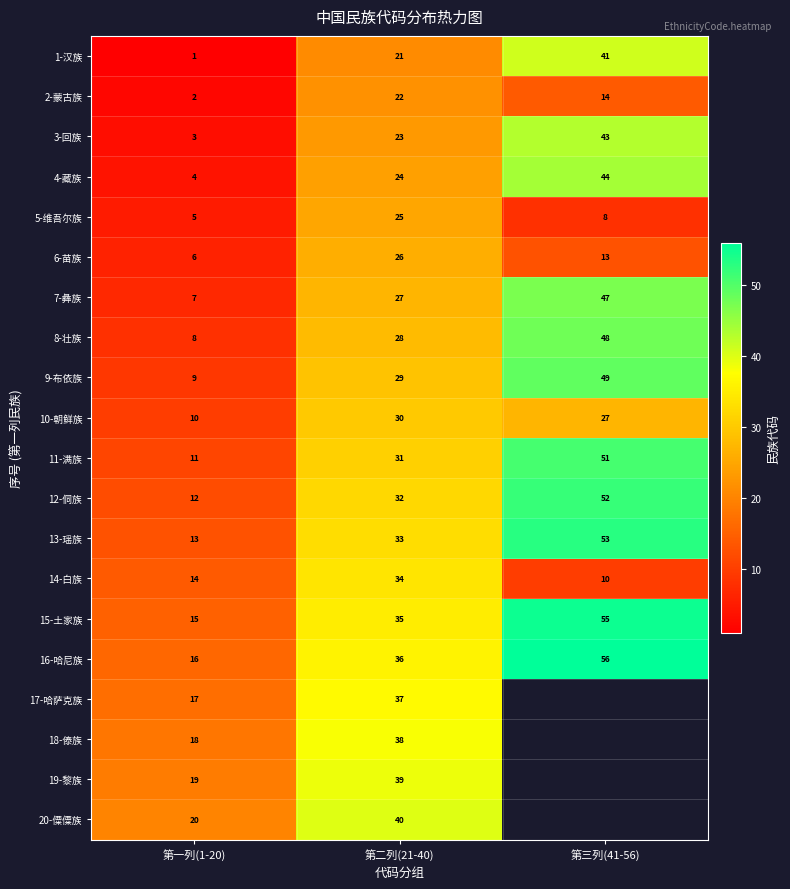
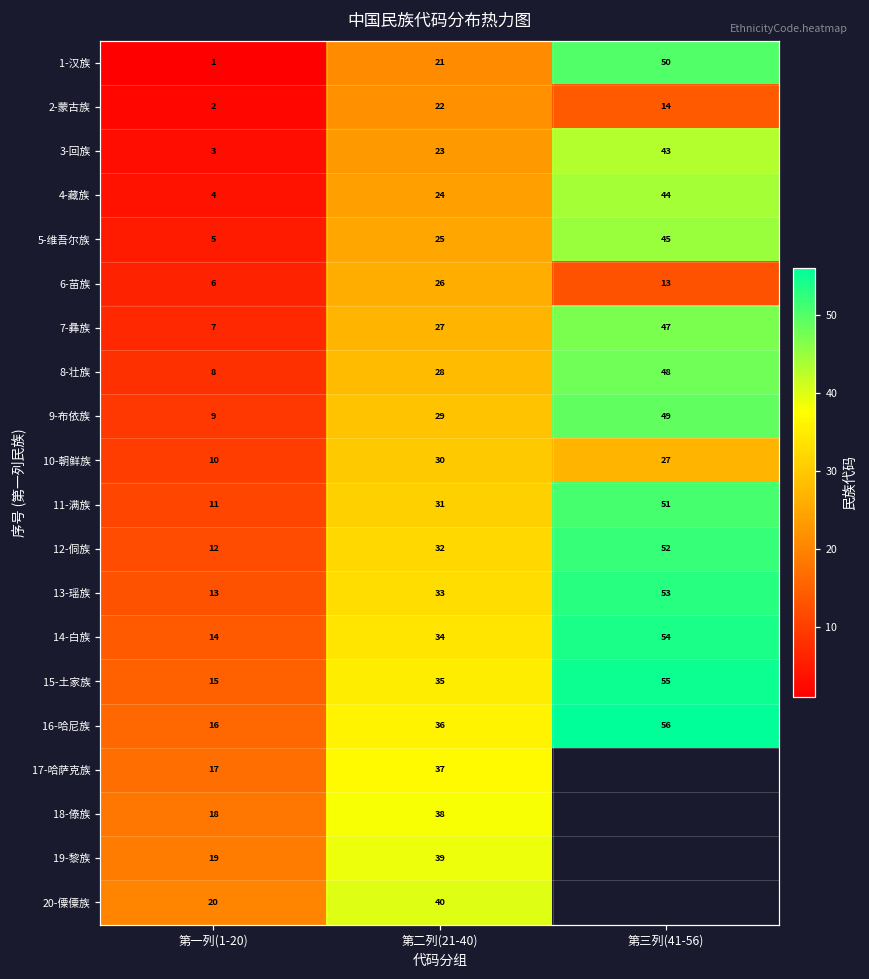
  {
    "1-汉族": {
      "第一列(1-20)": 1,
      "第二列(21-40)": 21,
-     "第三列(41-56)": 41
+     "第三列(41-56)": 50
    },
    "2-蒙古族": {
      "第一列(1-20)": 2,
      "第二列(21-40)": 22,
      "第三列(41-56)": 14
    },
    "3-回族": {
      "第一列(1-20)": 3,
      "第二列(21-40)": 23,
      "第三列(41-56)": 43
    },
    "4-藏族": {
      "第一列(1-20)": 4,
      "第二列(21-40)": 24,
      "第三列(41-56)": 44
    },
    "5-维吾尔族": {
      "第一列(1-20)": 5,
      "第二列(21-40)": 25,
-     "第三列(41-56)": 8
+     "第三列(41-56)": 45
    },
    "6-苗族": {
      "第一列(1-20)": 6,
      "第二列(21-40)": 26,
      "第三列(41-56)": 13
    },
    "7-彝族": {
      "第一列(1-20)": 7,
      "第二列(21-40)": 27,
      "第三列(41-56)": 47
    },
    "8-壮族": {
      "第一列(1-20)": 8,
      "第二列(21-40)": 28,
      "第三列(41-56)": 48
    },
    "9-布依族": {
      "第一列(1-20)": 9,
      "第二列(21-40)": 29,
      "第三列(41-56)": 49
    },
    "10-朝鲜族": {
      "第一列(1-20)": 10,
      "第二列(21-40)": 30,
      "第三列(41-56)": 27
    },
    "11-满族": {
      "第一列(1-20)": 11,
      "第二列(21-40)": 31,
      "第三列(41-56)": 51
    },
    "12-侗族": {
      "第一列(1-20)": 12,
      "第二列(21-40)": 32,
      "第三列(41-56)": 52
    },
    "13-瑶族": {
      "第一列(1-20)": 13,
      "第二列(21-40)": 33,
      "第三列(41-56)": 53
    },
    "14-白族": {
      "第一列(1-20)": 14,
      "第二列(21-40)": 34,
-     "第三列(41-56)": 10
+     "第三列(41-56)": 54
    },
    "15-土家族": {
      "第一列(1-20)": 15,
      "第二列(21-40)": 35,
      "第三列(41-56)": 55
    },
    "16-哈尼族": {
      "第一列(1-20)": 16,
      "第二列(21-40)": 36,
      "第三列(41-56)": 56
    },
    "17-哈萨克族": {
      "第一列(1-20)": 17,
      "第二列(21-40)": 37
    },
    "18-傣族": {
      "第一列(1-20)": 18,
      "第二列(21-40)": 38
    },
    "19-黎族": {
      "第一列(1-20)": 19,
      "第二列(21-40)": 39
    },
    "20-僳僳族": {
      "第一列(1-20)": 20,
      "第二列(21-40)": 40
    }
  }
